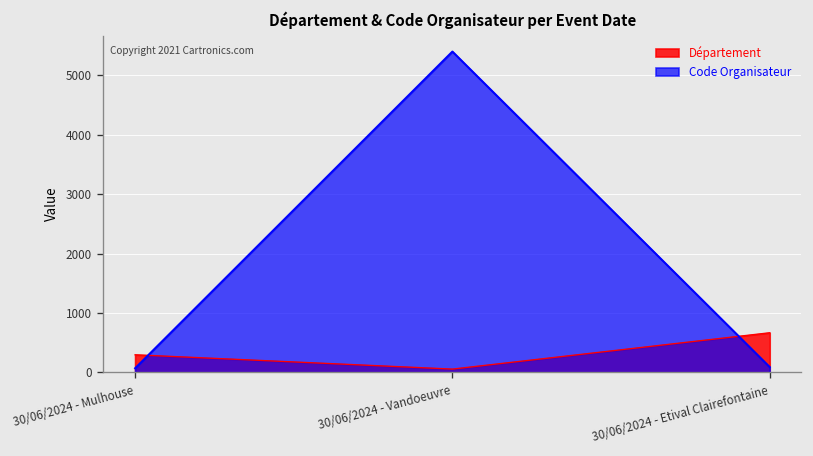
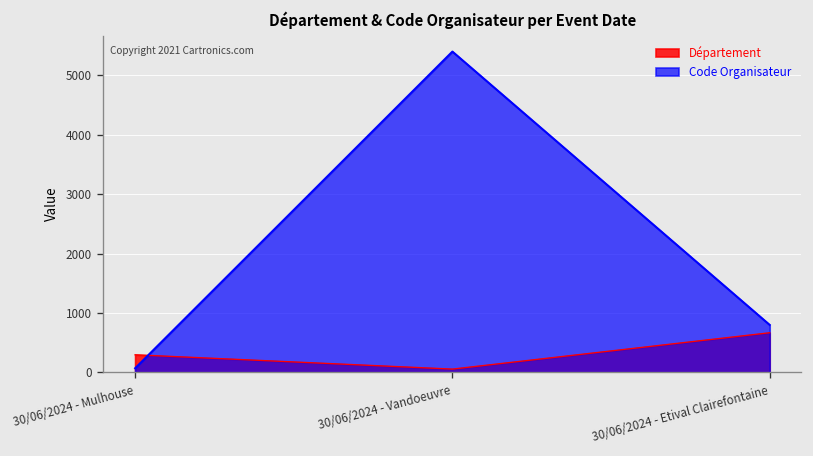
  {
    "Département": {
      "30/06/2024 - Mulhouse": 300,
      "30/06/2024 - Vandoeuvre": 100,
      "30/06/2024 - Etival Clairefontaine": 700
    },
    "Code Organisateur": {
      "30/06/2024 - Mulhouse": 100,
      "30/06/2024 - Vandoeuvre": 5400,
-     "30/06/2024 - Etival Clairefontaine": 100
+     "30/06/2024 - Etival Clairefontaine": 800
    }
  }
